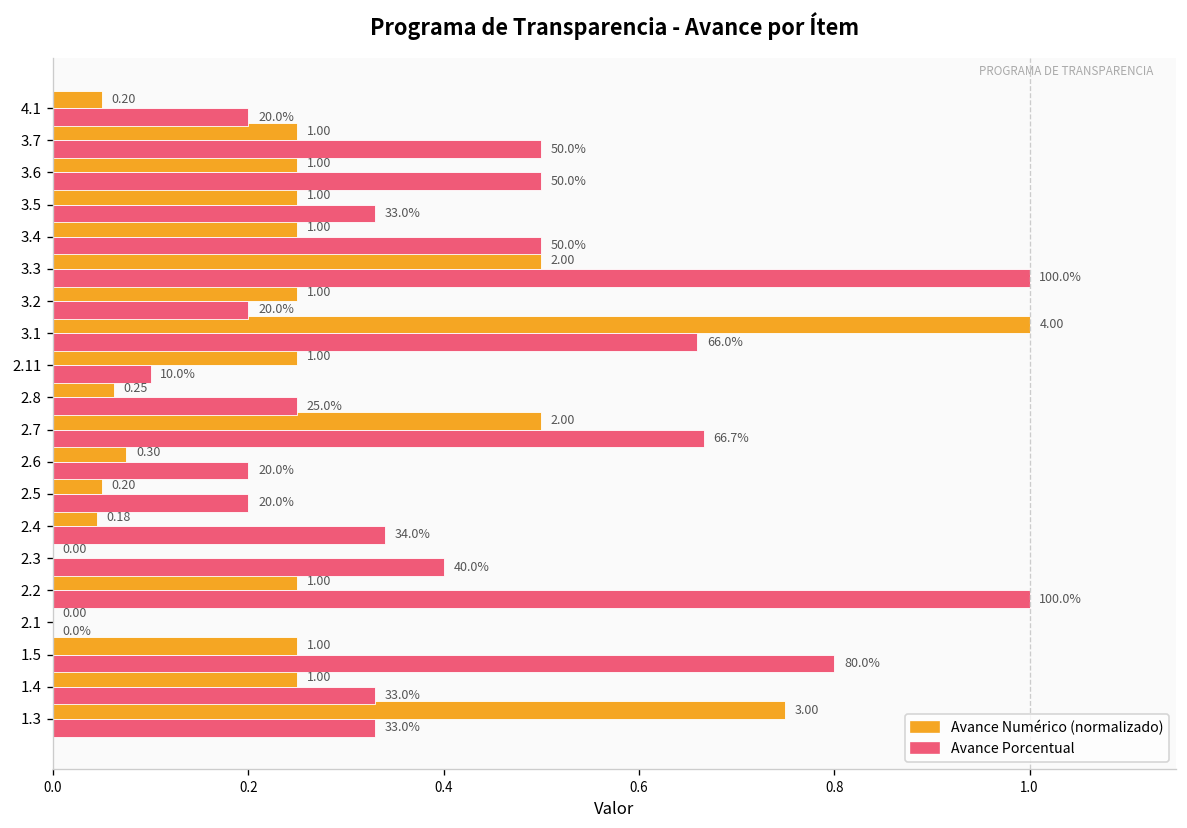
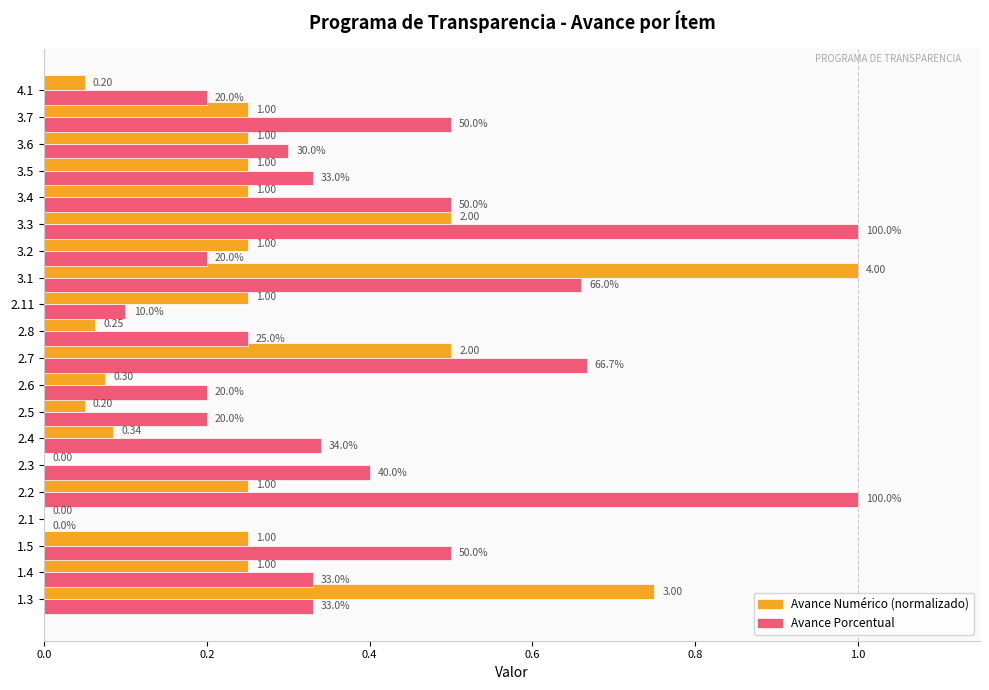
  {
    "Avance Numérico (normalizado)": {
-     "2.4": "0.18",
+     "2.4": "0.34",
      "2.3": "0.00",
      "2.1": "0.00"
    },
    "Avance Porcentual": {
      "4.1": "20.0%",
      "3.7": "50.0%",
-     "3.6": "50.0%",
+     "3.6": "30.0%",
      "3.5": "33.0%",
      "3.4": "50.0%",
      "3.3": "100.0%",
      "3.2": "20.0%",
      "3.1": "66.0%",
      "2.11": "10.0%",
      "2.8": "25.0%",
      "2.7": "66.7%",
      "2.6": "20.0%",
      "2.5": "20.0%",
      "2.4": "34.0%",
      "2.3": "40.0%",
      "2.2": "100.0%",
      "2.1": "0.0%",
-     "1.5": "80.0%",
+     "1.5": "50.0%",
      "1.4": "33.0%",
      "1.3": "33.0%"
    }
  }
